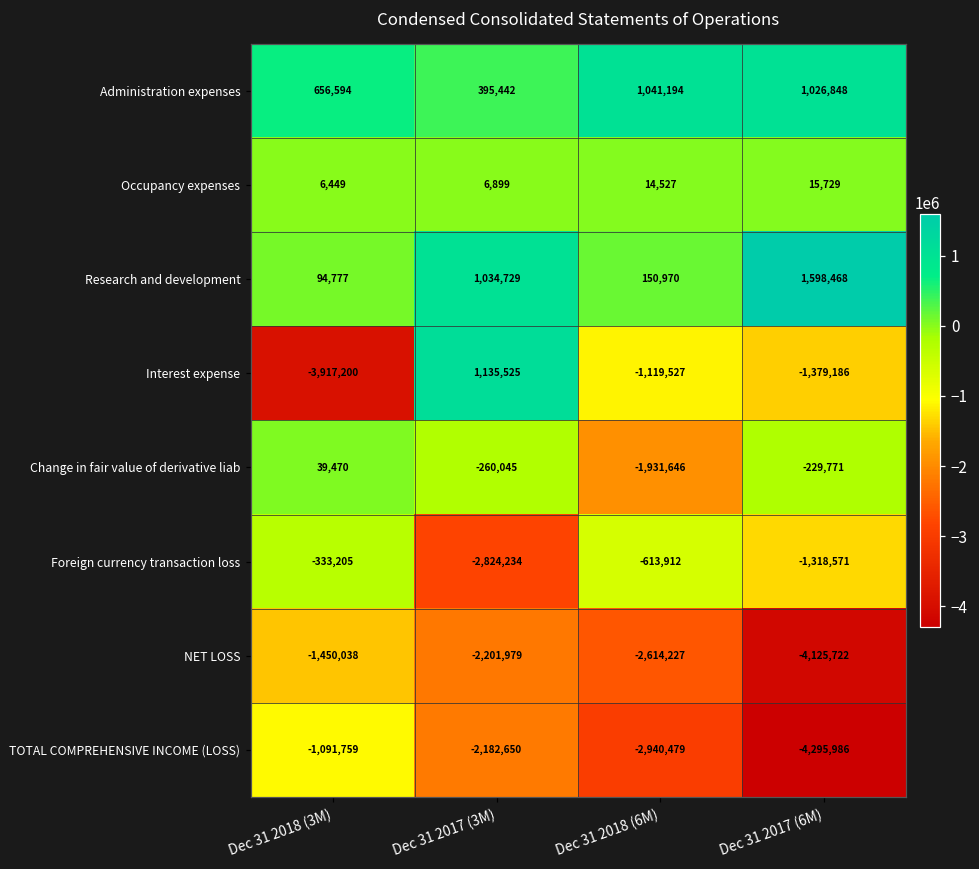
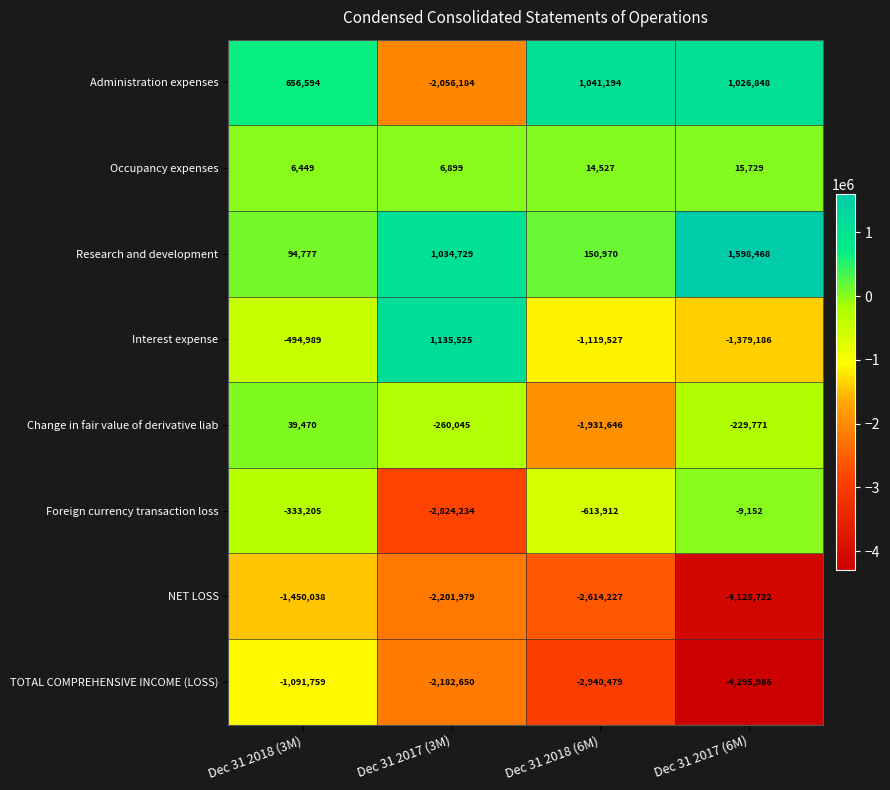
  {
    "Administration expenses": {
      "Dec 31 2018 (3M)": "656,594",
-     "Dec 31 2017 (3M)": "395,442",
+     "Dec 31 2017 (3M)": "-2,056,184",
      "Dec 31 2018 (6M)": "1,041,194",
      "Dec 31 2017 (6M)": "1,026,848"
    },
    "Occupancy expenses": {
      "Dec 31 2018 (3M)": "6,449",
      "Dec 31 2017 (3M)": "6,899",
      "Dec 31 2018 (6M)": "14,527",
      "Dec 31 2017 (6M)": "15,729"
    },
    "Research and development": {
      "Dec 31 2018 (3M)": "94,777",
      "Dec 31 2017 (3M)": "1,034,729",
      "Dec 31 2018 (6M)": "150,970",
      "Dec 31 2017 (6M)": "1,598,468"
    },
    "Interest expense": {
-     "Dec 31 2018 (3M)": "-3,917,200",
+     "Dec 31 2018 (3M)": "-494,989",
      "Dec 31 2017 (3M)": "1,135,525",
      "Dec 31 2018 (6M)": "-1,119,527",
      "Dec 31 2017 (6M)": "-1,379,186"
    },
    "Change in fair value of derivative liab": {
      "Dec 31 2018 (3M)": "39,470",
      "Dec 31 2017 (3M)": "-260,045",
      "Dec 31 2018 (6M)": "-1,931,646",
      "Dec 31 2017 (6M)": "-229,771"
    },
    "Foreign currency transaction loss": {
      "Dec 31 2018 (3M)": "-333,205",
      "Dec 31 2017 (3M)": "-2,824,234",
      "Dec 31 2018 (6M)": "-613,912",
-     "Dec 31 2017 (6M)": "-1,318,571"
+     "Dec 31 2017 (6M)": "-9,152"
    },
    "NET LOSS": {
      "Dec 31 2018 (3M)": "-1,450,038",
      "Dec 31 2017 (3M)": "-2,201,979",
      "Dec 31 2018 (6M)": "-2,614,227",
      "Dec 31 2017 (6M)": "-4,125,722"
    },
    "TOTAL COMPREHENSIVE INCOME (LOSS)": {
      "Dec 31 2018 (3M)": "-1,091,759",
      "Dec 31 2017 (3M)": "-2,182,650",
      "Dec 31 2018 (6M)": "-2,940,479",
      "Dec 31 2017 (6M)": "-4,295,986"
    }
  }
